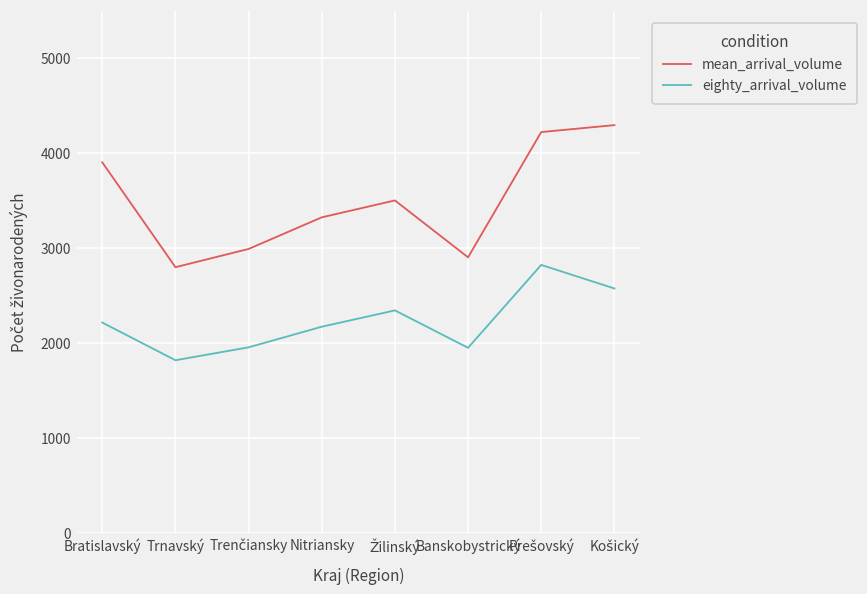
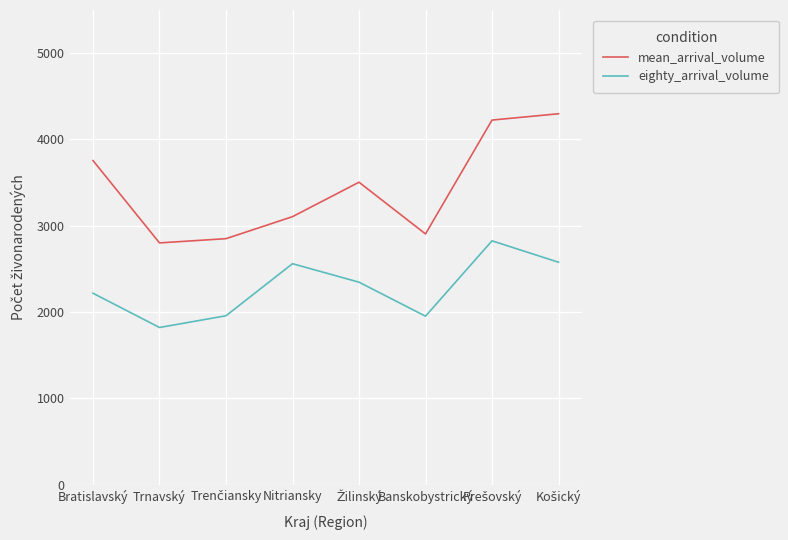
  {
    "mean_arrival_volume": {
-     "Bratislavský": 3900,
+     "Bratislavský": 3800,
      "Trnavský": 2800,
-     "Trenčiansky": 3000,
-     "Nitriansky": 3300,
+     "Trenčiansky": 2900,
+     "Nitriansky": 3100,
      "Žilinský": 3500,
      "Banskobystrický": 2900,
      "Košický": 4300
    },
    "eighty_arrival_volume": {
      "Bratislavský": 2200,
      "Trnavský": 1800,
      "Trenčiansky": 2000,
-     "Nitriansky": 2200,
+     "Nitriansky": 2600,
      "Žilinský": 2300,
      "Banskobystrický": 2000,
      "Košický": 2600
    }
  }
